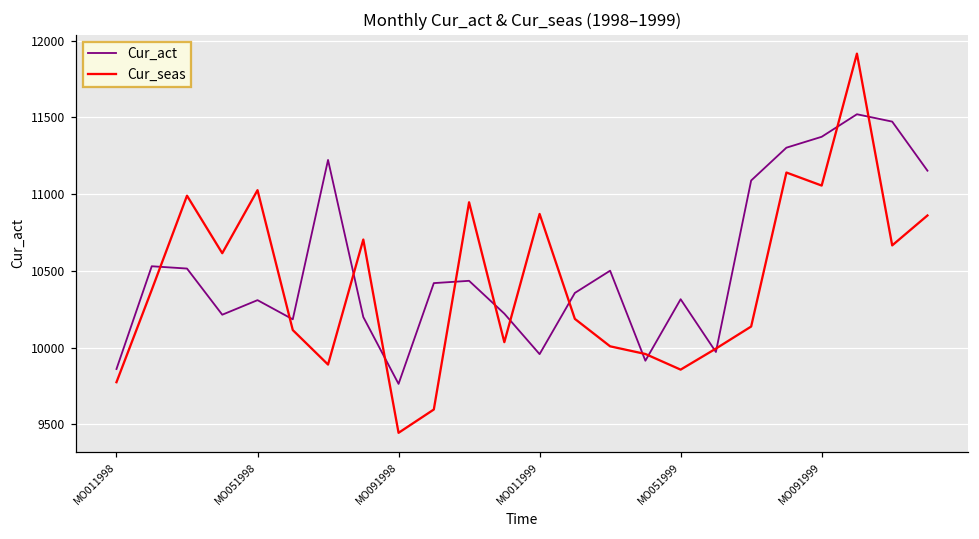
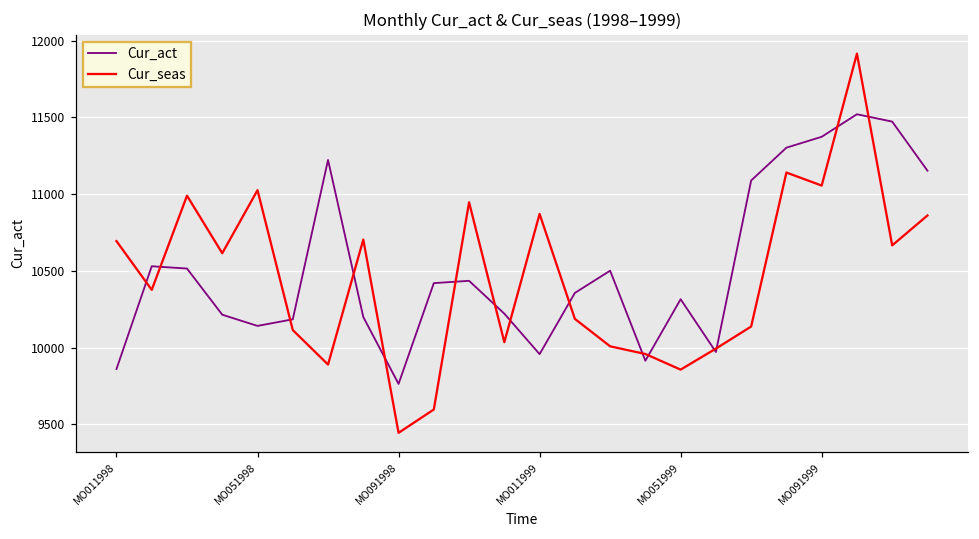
  {
    "Cur_act": {
      "MO011998": 9860,
-     "MO051998": 10310,
+     "MO051998": 10140,
      "MO091998": 9760,
      "MO011999": 9960,
      "MO051999": 10320,
      "MO091999": 11370
    },
    "Cur_seas": {
-     "MO011998": 9770,
+     "MO011998": 10690,
      "MO051998": 11030,
      "MO091998": 9440,
      "MO011999": 10870,
      "MO051999": 9860,
      "MO091999": 11060
    }
  }
